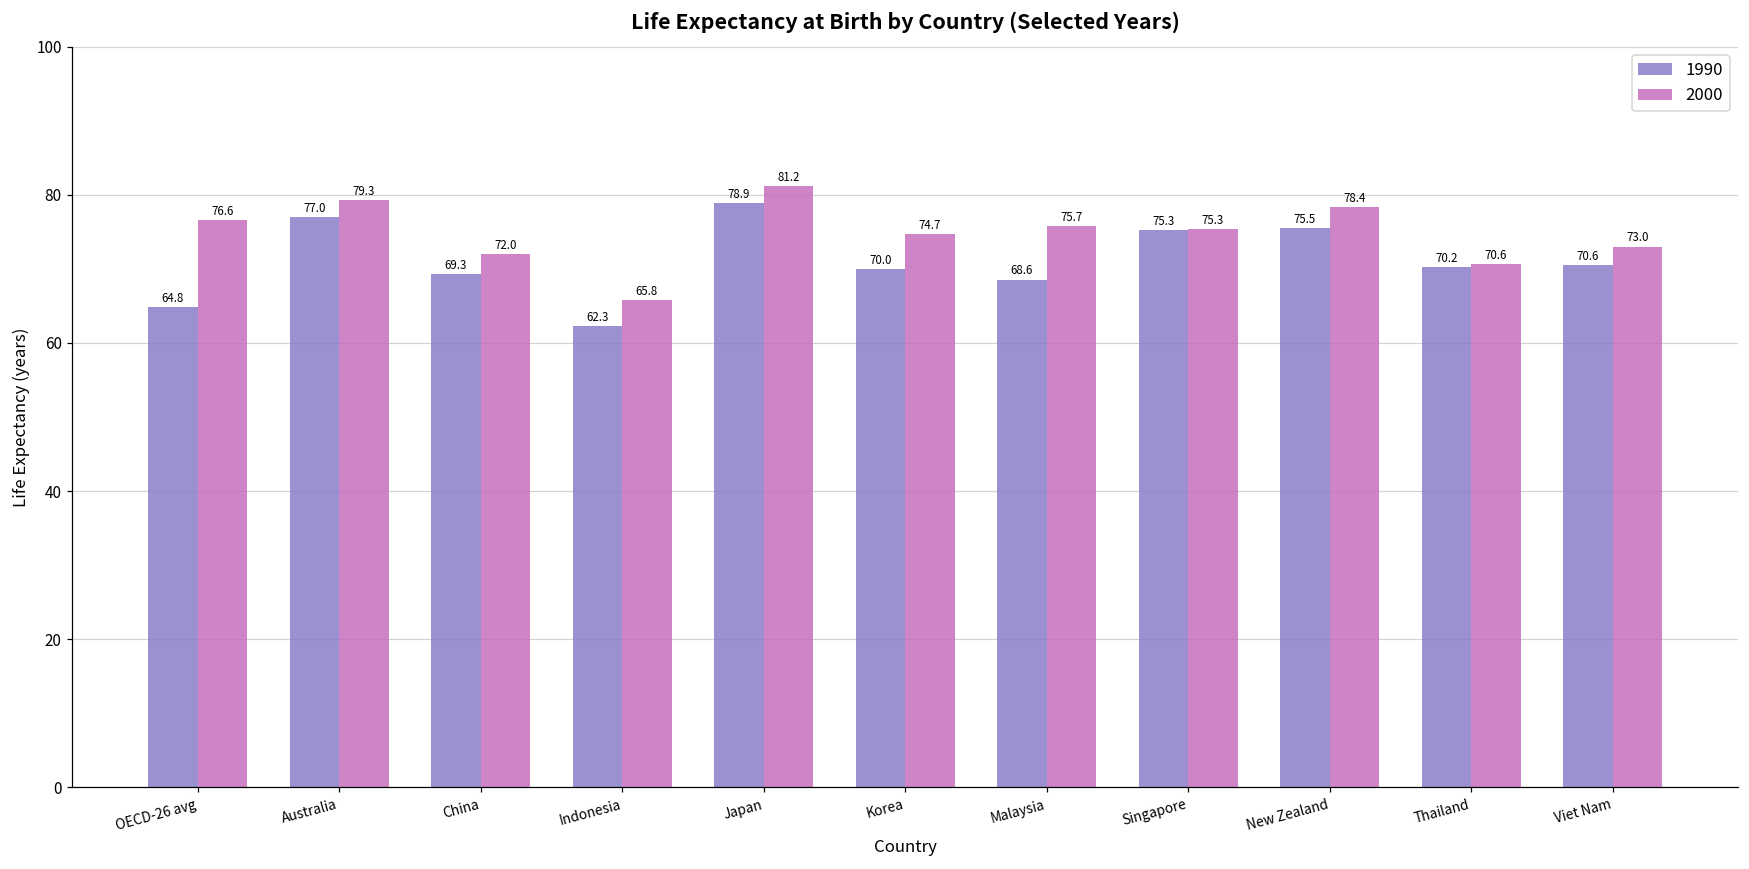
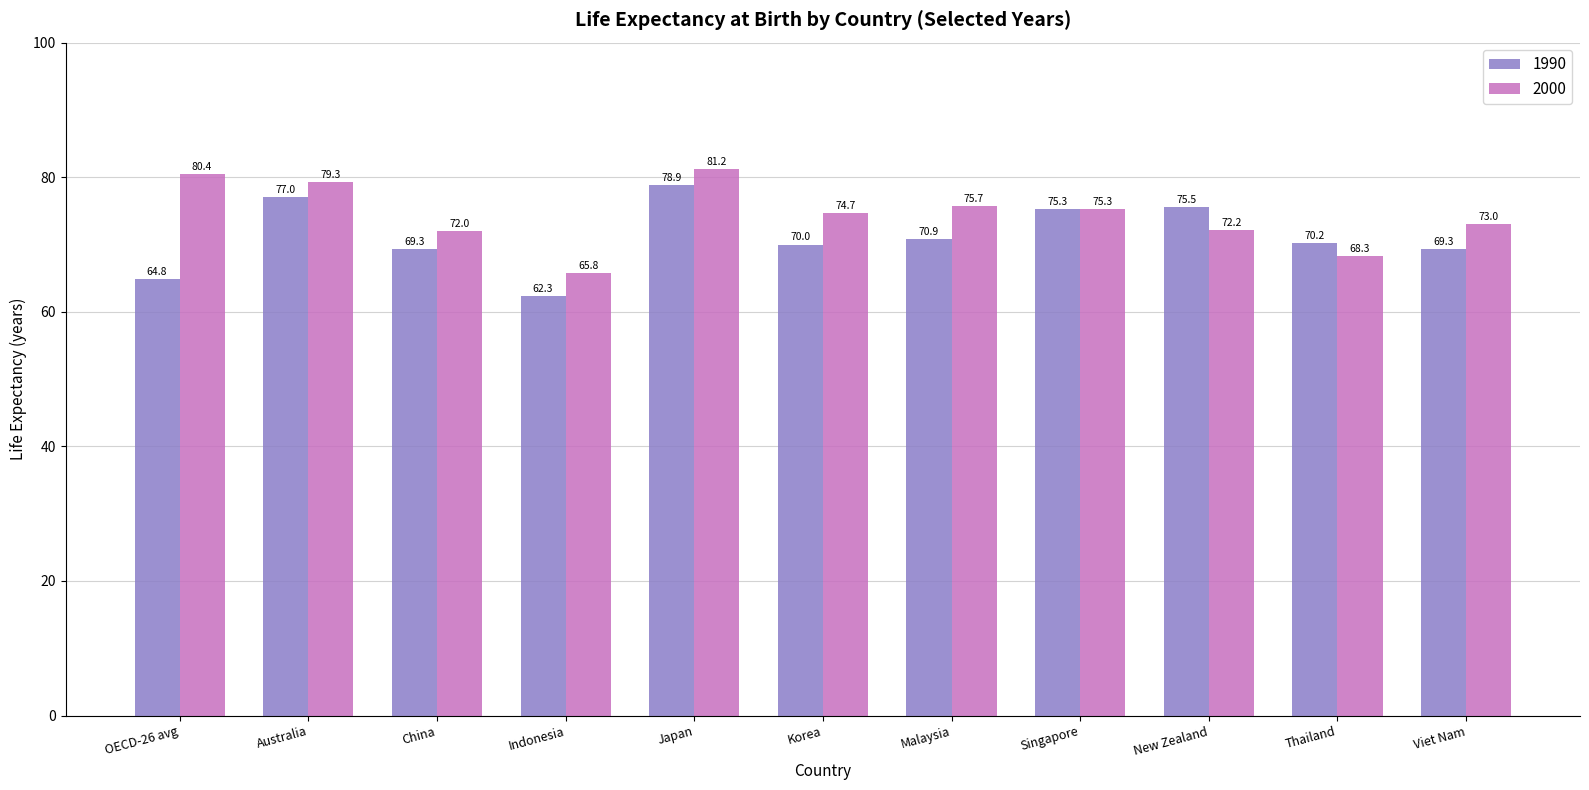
  {
    "1990": {
      "OECD-26 avg": 64.8,
      "Australia": 77.0,
      "China": 69.3,
      "Indonesia": 62.3,
      "Japan": 78.9,
      "Korea": 70.0,
-     "Malaysia": 68.6,
+     "Malaysia": 70.9,
      "Singapore": 75.3,
      "New Zealand": 75.5,
      "Thailand": 70.2,
-     "Viet Nam": 70.6
+     "Viet Nam": 69.3
    },
    "2000": {
-     "OECD-26 avg": 76.6,
+     "OECD-26 avg": 80.4,
      "Australia": 79.3,
      "China": 72.0,
      "Indonesia": 65.8,
      "Japan": 81.2,
      "Korea": 74.7,
      "Malaysia": 75.7,
      "Singapore": 75.3,
-     "New Zealand": 78.4,
-     "Thailand": 70.6,
+     "New Zealand": 72.2,
+     "Thailand": 68.3,
      "Viet Nam": 73.0
    }
  }
